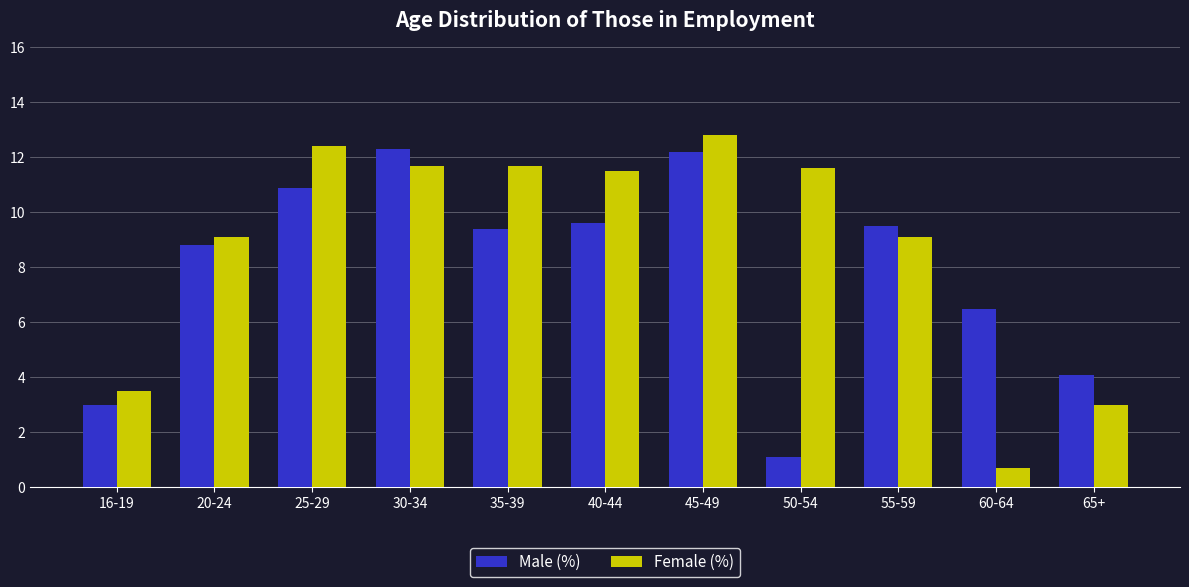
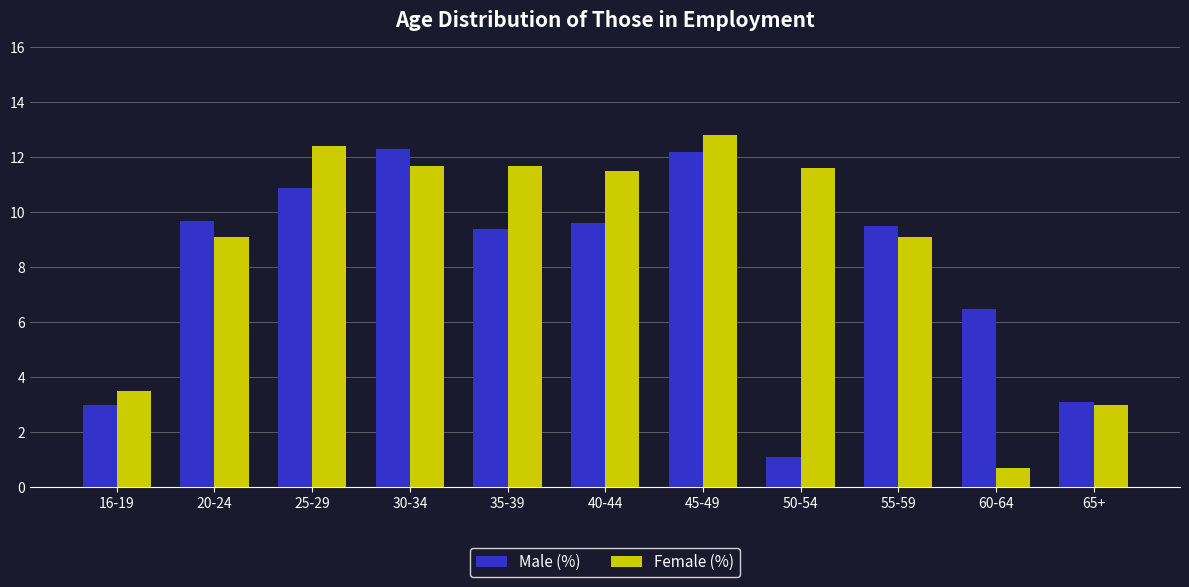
  {
    "Male (%)": {
      "16-19": 3.0,
-     "20-24": 8.8,
+     "20-24": 9.7,
      "25-29": 10.9,
      "30-34": 12.3,
      "35-39": 9.4,
      "40-44": 9.6,
      "45-49": 12.2,
      "50-54": 1.1,
      "55-59": 9.5,
      "60-64": 6.5,
-     "65+": 4.1
+     "65+": 3.1
    },
    "Female (%)": {
      "16-19": 3.5,
      "20-24": 9.1,
      "25-29": 12.4,
      "30-34": 11.7,
      "35-39": 11.7,
      "40-44": 11.5,
      "45-49": 12.8,
      "50-54": 11.6,
      "55-59": 9.1,
      "60-64": 0.7,
      "65+": 3.0
    }
  }
